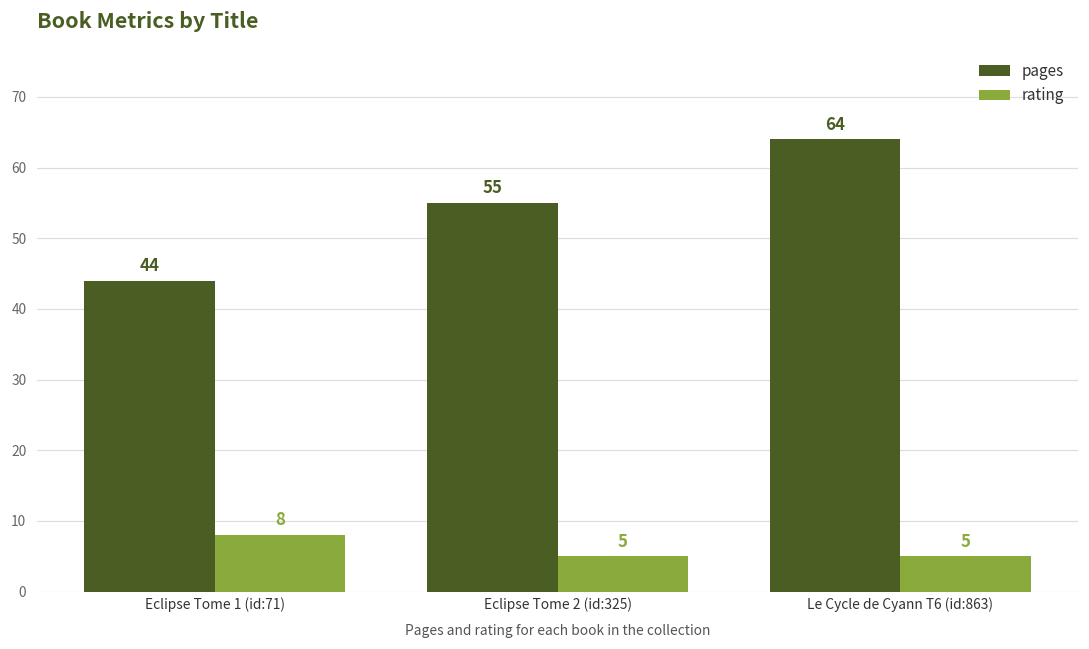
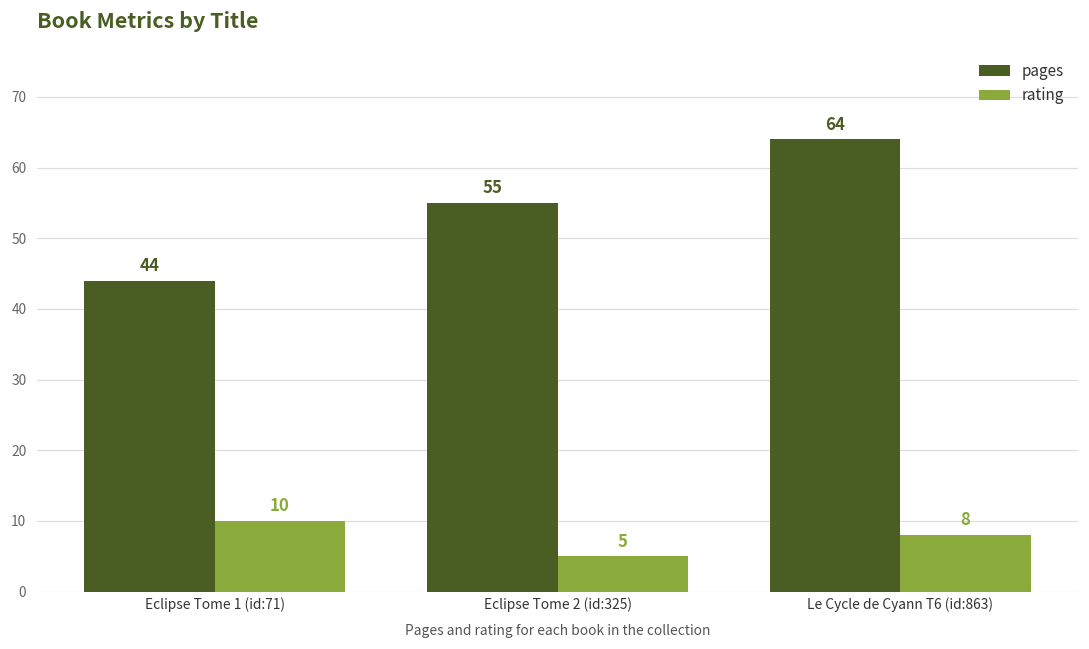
  {
    "pages": {
      "Eclipse Tome 1 (id:71)": 44,
      "Eclipse Tome 2 (id:325)": 55,
      "Le Cycle de Cyann T6 (id:863)": 64
    },
    "rating": {
-     "Eclipse Tome 1 (id:71)": 8,
+     "Eclipse Tome 1 (id:71)": 10,
      "Eclipse Tome 2 (id:325)": 5,
-     "Le Cycle de Cyann T6 (id:863)": 5
+     "Le Cycle de Cyann T6 (id:863)": 8
    }
  }
